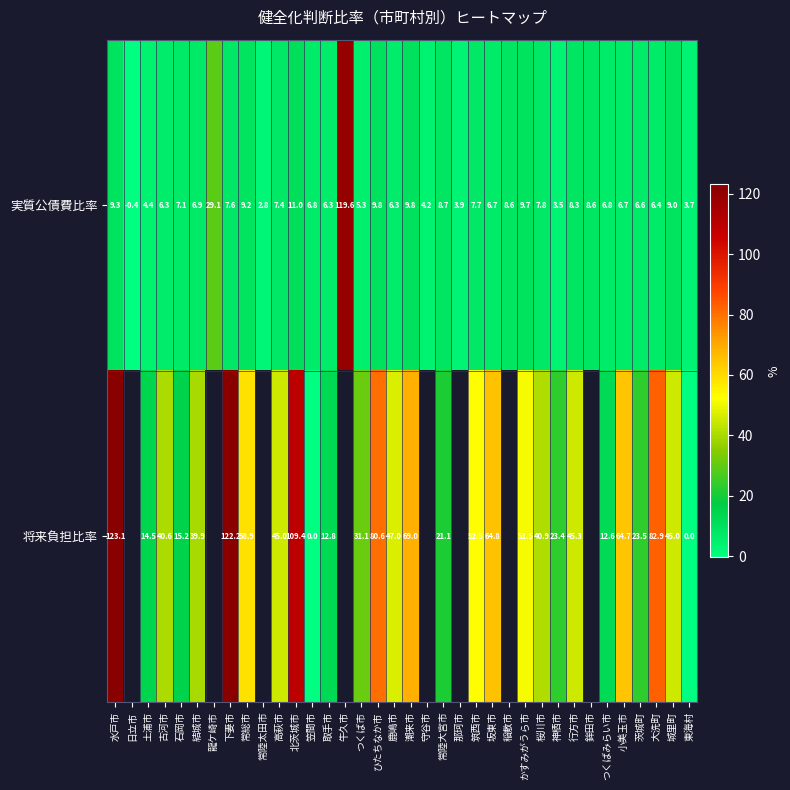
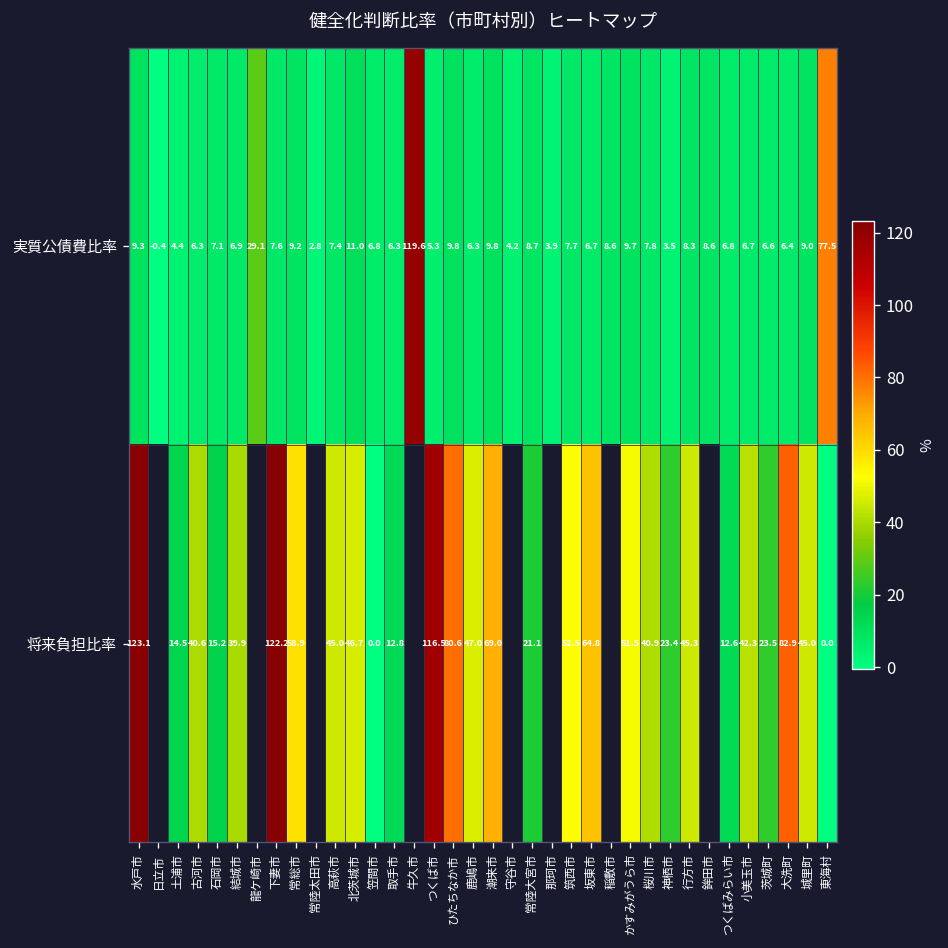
  {
    "実質公債費比率": {
      "水戸市": 9.3,
      "日立市": -0.4,
      "土浦市": 4.4,
      "古河市": 6.3,
      "石岡市": 7.1,
      "結城市": 6.9,
      "龍ケ崎市": 29.1,
      "下妻市": 7.6,
      "常総市": 9.2,
      "常陸太田市": 2.8,
      "高萩市": 7.4,
      "北茨城市": 11.0,
      "笠間市": 6.8,
      "取手市": 6.3,
      "牛久市": 119.6,
      "つくば市": 5.3,
      "ひたちなか市": 9.8,
      "鹿嶋市": 6.3,
      "潮来市": 9.8,
      "守谷市": 4.2,
      "常陸大宮市": 8.7,
      "那珂市": 3.9,
      "筑西市": 7.7,
      "坂東市": 6.7,
      "稲敷市": 8.6,
      "かすみがうら市": 9.7,
      "桜川市": 7.8,
      "神栖市": 3.5,
      "行方市": 8.3,
      "鉾田市": 8.6,
      "つくばみらい市": 6.8,
      "小美玉市": 6.7,
      "茨城町": 6.6,
      "大洗町": 6.4,
      "城里町": 9.0,
-     "東海村": 3.7
+     "東海村": 77.5
    },
    "将来負担比率": {
      "水戸市": 123.1,
      "土浦市": 14.5,
      "古河市": 40.6,
      "石岡市": 15.2,
      "結城市": 39.9,
      "下妻市": 122.2,
      "常総市": 58.9,
      "高萩市": 45.0,
-     "北茨城市": 109.4,
+     "北茨城市": 46.7,
      "笠間市": 0.0,
      "取手市": 12.8,
-     "つくば市": 31.1,
+     "つくば市": 116.5,
      "ひたちなか市": 80.6,
      "鹿嶋市": 47.0,
      "潮来市": 69.0,
      "常陸大宮市": 21.1,
      "筑西市": 52.5,
      "坂東市": 64.8,
      "かすみがうら市": 51.5,
      "桜川市": 40.9,
      "神栖市": 23.4,
      "行方市": 45.3,
      "つくばみらい市": 12.6,
-     "小美玉市": 64.7,
+     "小美玉市": 42.3,
      "茨城町": 23.5,
      "大洗町": 82.9,
      "城里町": 45.0,
      "東海村": 0.0
    }
  }
